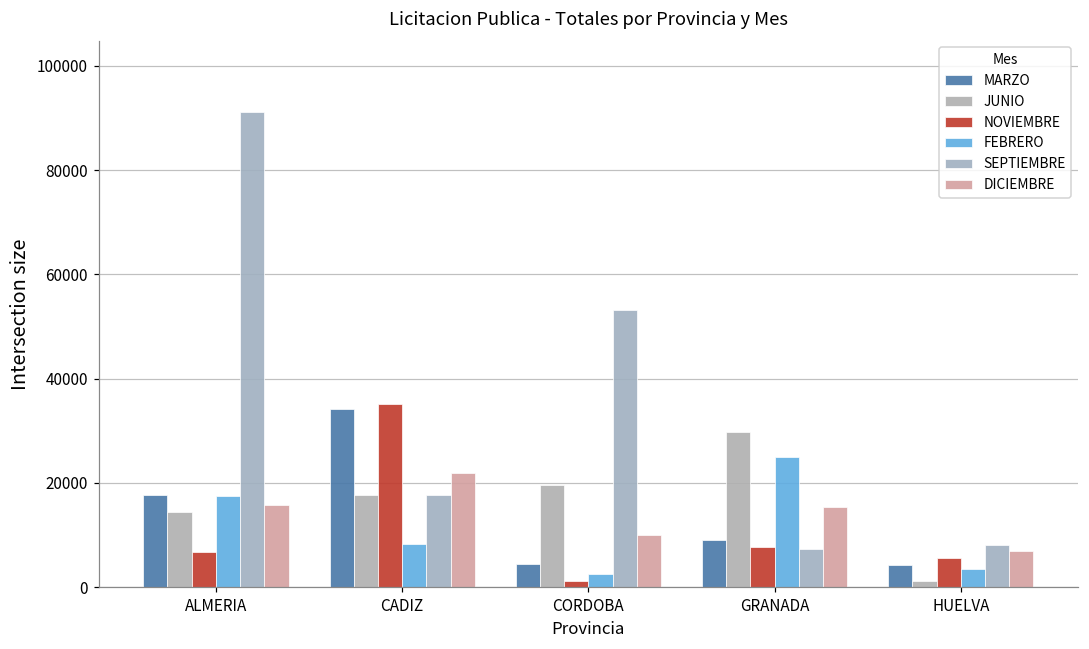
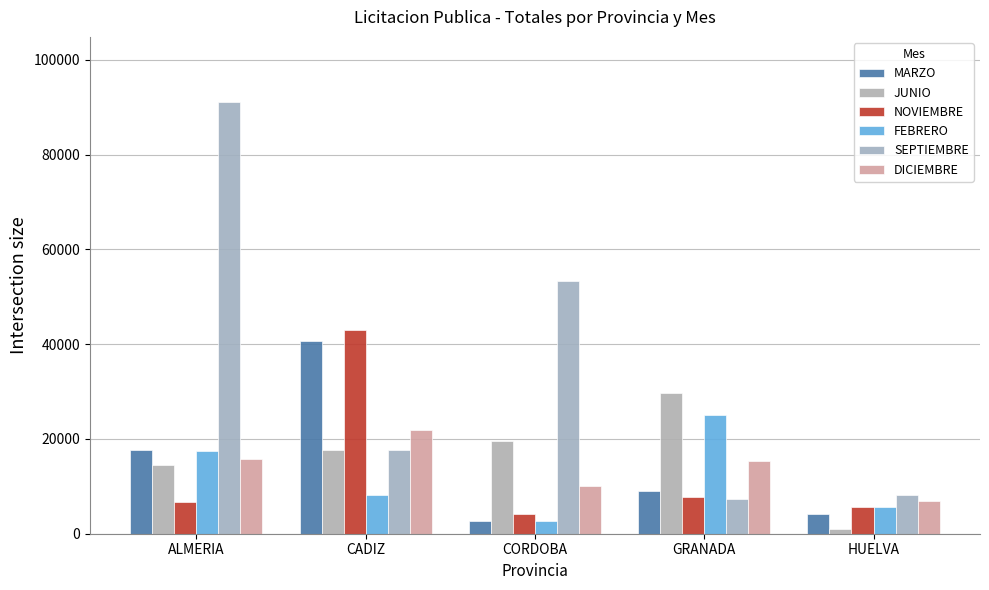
  {
    "MARZO": {
      "ALMERIA": 18000,
-     "CADIZ": 34000,
-     "CORDOBA": 4000,
+     "CADIZ": 41000,
+     "CORDOBA": 3000,
      "GRANADA": 9000,
      "HUELVA": 4000
    },
    "NOVIEMBRE": {
      "ALMERIA": 7000,
-     "CADIZ": 35000,
-     "CORDOBA": 1000,
+     "CADIZ": 43000,
+     "CORDOBA": 4000,
      "GRANADA": 8000,
      "HUELVA": 6000
    },
    "FEBRERO": {
      "ALMERIA": 17000,
      "CADIZ": 8000,
      "CORDOBA": 3000,
      "GRANADA": 25000,
-     "HUELVA": 4000
+     "HUELVA": 6000
    }
  }
